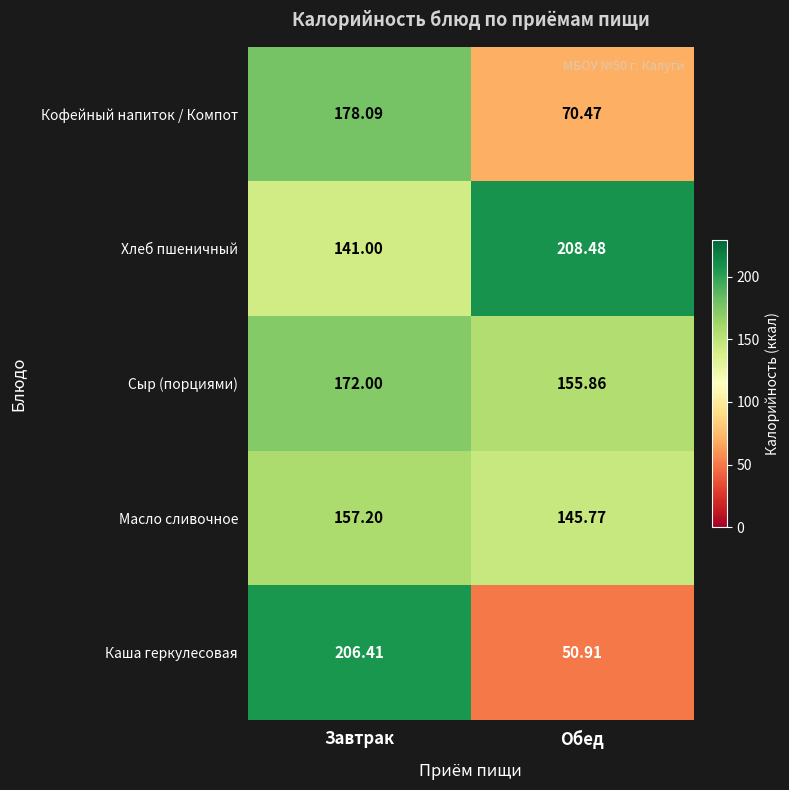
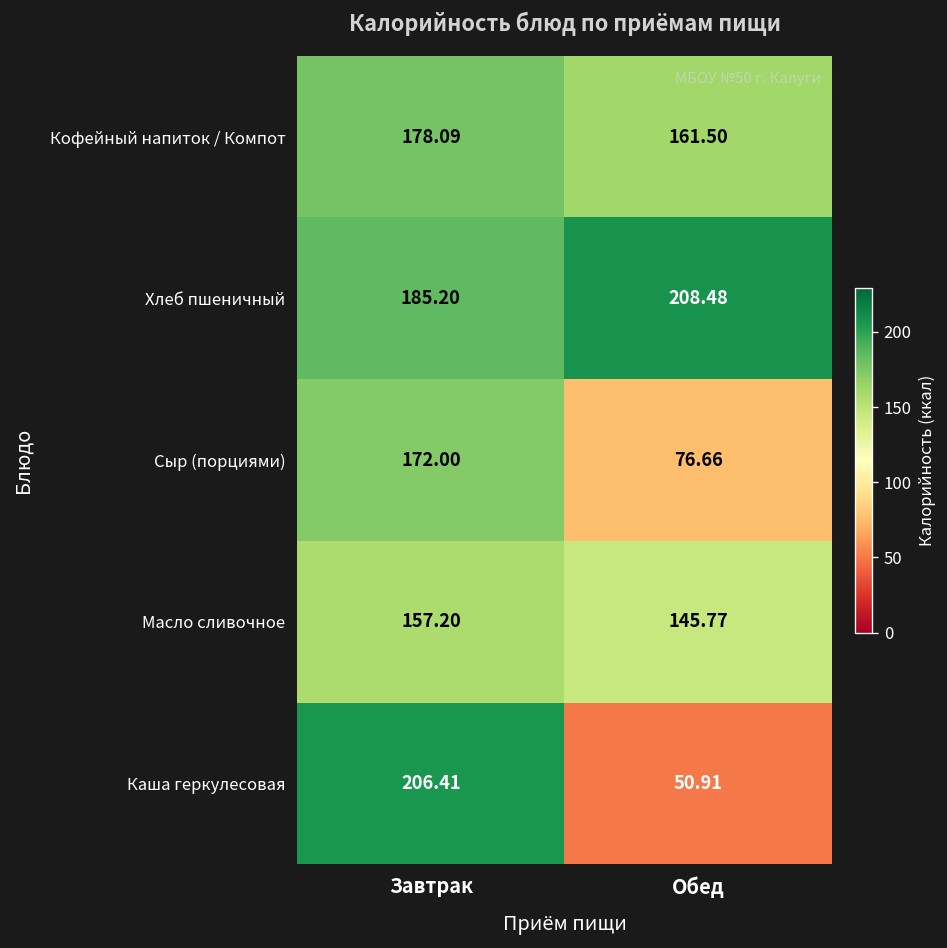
  {
    "Кофейный напиток / Компот": {
      "Завтрак": 178.09,
-     "Обед": 70.47
+     "Обед": 161.50
    },
    "Хлеб пшеничный": {
-     "Завтрак": 141.00,
+     "Завтрак": 185.20,
      "Обед": 208.48
    },
    "Сыр (порциями)": {
      "Завтрак": 172.00,
-     "Обед": 155.86
+     "Обед": 76.66
    },
    "Масло сливочное": {
      "Завтрак": 157.20,
      "Обед": 145.77
    },
    "Каша геркулесовая": {
      "Завтрак": 206.41,
      "Обед": 50.91
    }
  }
